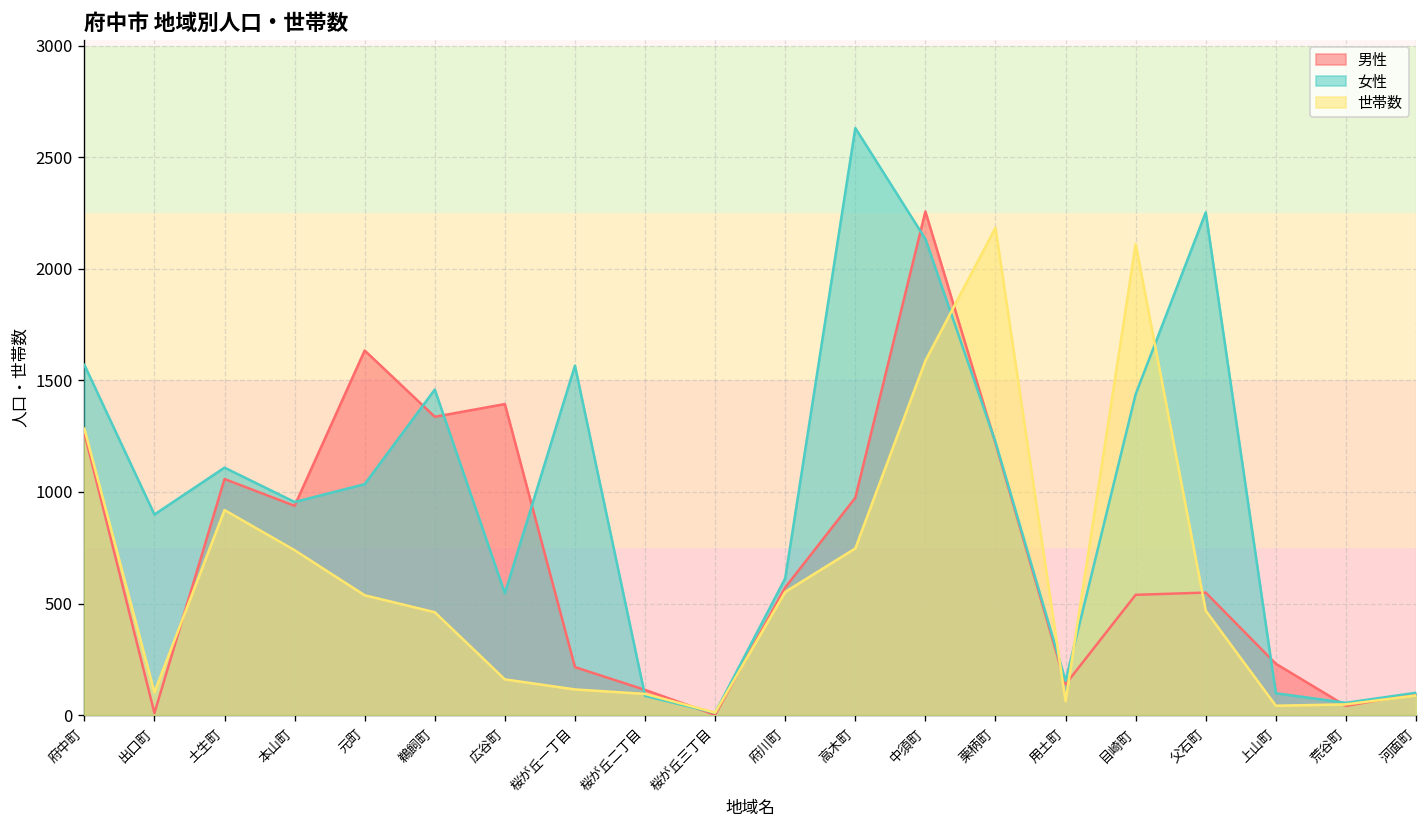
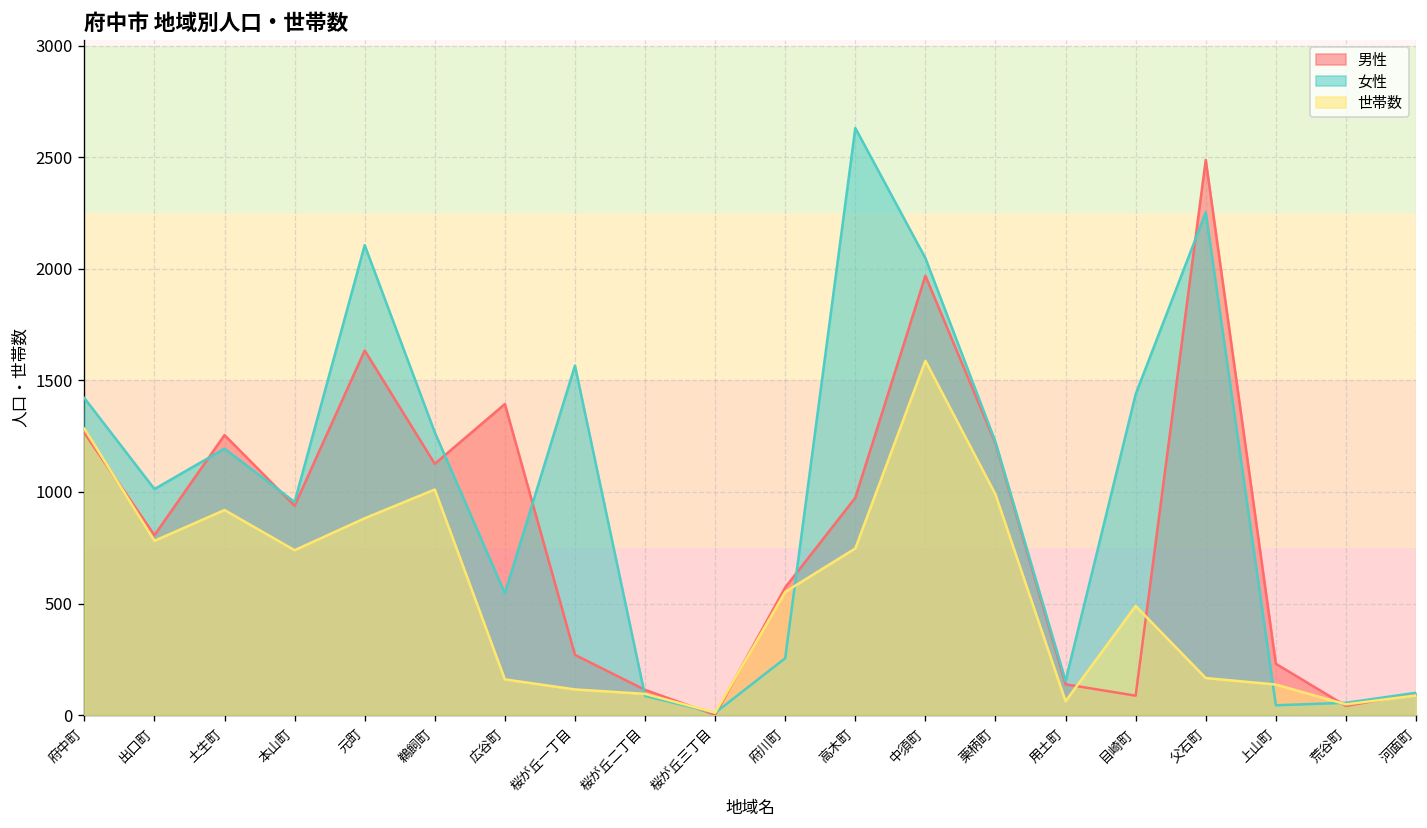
  {
    "男性": {
      "府中町": 1270,
-     "出口町": 10,
-     "土生町": 1060,
+     "出口町": 810,
+     "土生町": 1260,
      "本山町": 940,
      "元町": 1630,
-     "鵜飼町": 1340,
+     "鵜飼町": 1130,
      "広谷町": 1390,
-     "桜が丘一丁目": 220,
+     "桜が丘一丁目": 270,
      "桜が丘二丁目": 110,
      "府川町": 570,
      "高木町": 970,
-     "中須町": 2260,
+     "中須町": 1970,
      "用土町": 140,
-     "目崎町": 540,
-     "父石町": 550,
+     "目崎町": 90,
+     "父石町": 2490,
      "上山町": 230
    },
    "女性": {
-     "府中町": 1570,
-     "出口町": 900,
-     "土生町": 1110,
+     "府中町": 1420,
+     "出口町": 1010,
+     "土生町": 1190,
      "本山町": 960,
-     "元町": 1040,
-     "鵜飼町": 1460,
+     "元町": 2110,
+     "鵜飼町": 1270,
      "広谷町": 550,
      "桜が丘一丁目": 1570,
-     "府川町": 610,
+     "府川町": 260,
      "高木町": 2630,
-     "中須町": 2130,
+     "中須町": 2050,
      "用土町": 150,
      "目崎町": 1440,
      "父石町": 2250,
-     "上山町": 100
+     "上山町": 40
    },
    "世帯数": {
      "府中町": 1280,
-     "出口町": 100,
+     "出口町": 780,
      "土生町": 920,
      "本山町": 740,
-     "元町": 540,
-     "鵜飼町": 460,
+     "元町": 880,
+     "鵜飼町": 1010,
      "広谷町": 160,
      "桜が丘一丁目": 120,
      "府川町": 550,
      "高木町": 750,
      "中須町": 1590,
-     "栗柄町": 2180,
+     "栗柄町": 990,
      "用土町": 60,
-     "目崎町": 2110,
-     "父石町": 470,
-     "上山町": 40
+     "目崎町": 490,
+     "父石町": 170,
+     "上山町": 140
    }
  }
